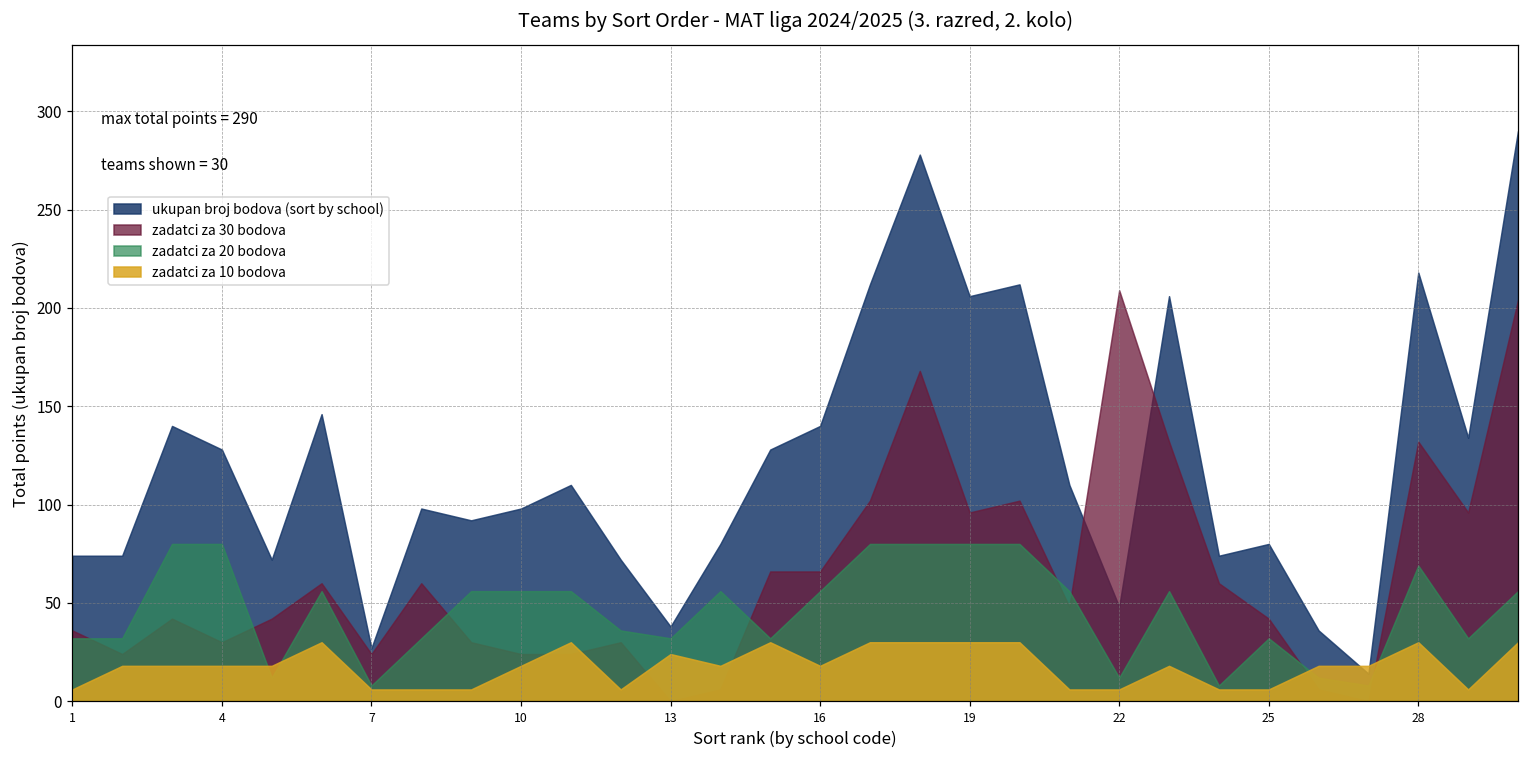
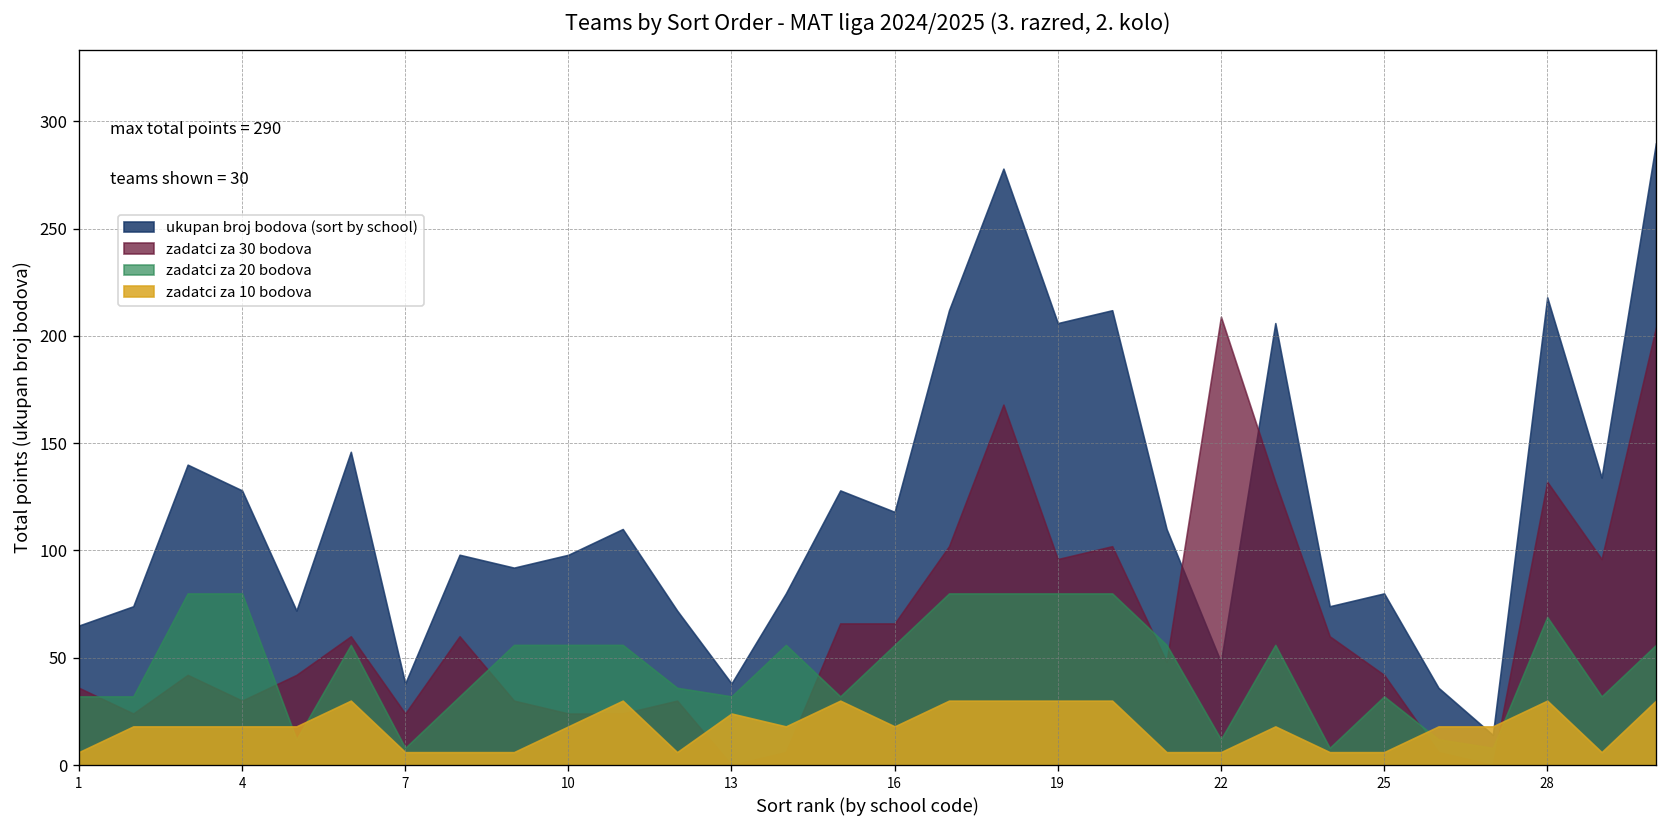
  {
    "ukupan broj bodova (sort by school)": {
-     "1": 74,
+     "1": 65,
      "4": 128,
-     "7": 27,
+     "7": 38,
      "10": 98,
      "13": 38,
-     "16": 140,
+     "16": 118,
      "19": 206,
      "22": 48,
      "25": 80,
      "28": 218
    },
    "zadatci za 30 bodova": {
      "1": 36,
      "4": 30,
      "7": 24,
      "10": 24,
      "13": 0,
      "16": 66,
      "19": 96,
      "22": 209,
      "25": 42,
      "28": 132
    },
    "zadatci za 20 bodova": {
      "1": 32,
      "4": 80,
      "7": 8,
      "10": 56,
      "13": 32,
      "16": 56,
      "19": 80,
      "22": 12,
      "25": 32,
      "28": 69
    },
    "zadatci za 10 bodova": {
      "1": 6,
      "4": 18,
      "7": 6,
      "10": 18,
      "13": 24,
      "16": 18,
      "19": 30,
      "22": 6,
      "25": 6,
      "28": 30
    }
  }
